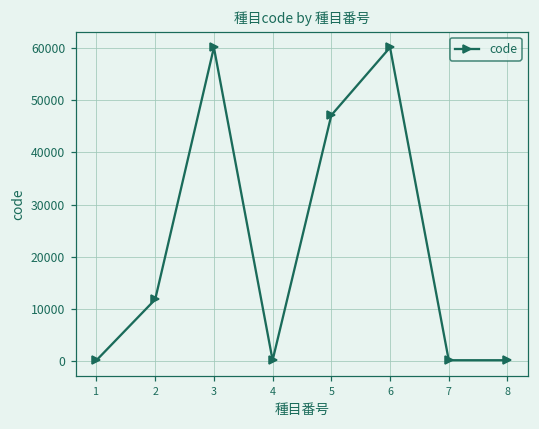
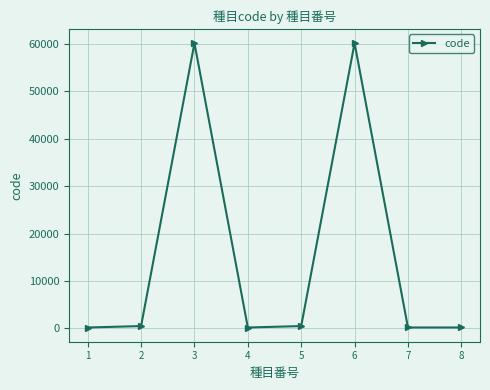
  {
    "1": 0,
-   "2": 12000,
+   "2": 1000,
    "3": 60000,
    "4": 0,
-   "5": 47000,
+   "5": 1000,
    "6": 60000,
    "7": 0,
    "8": 0
  }
